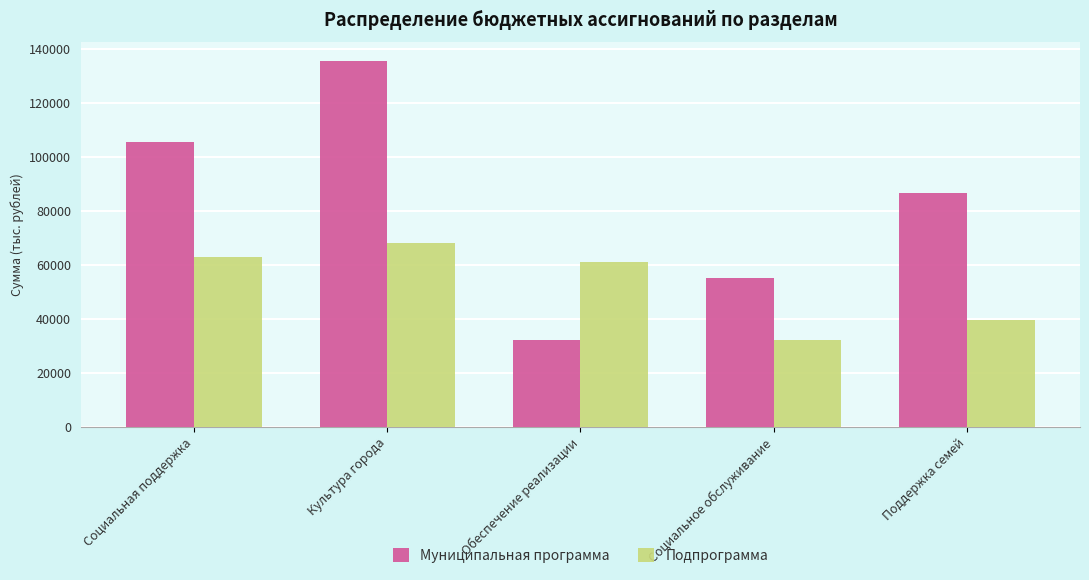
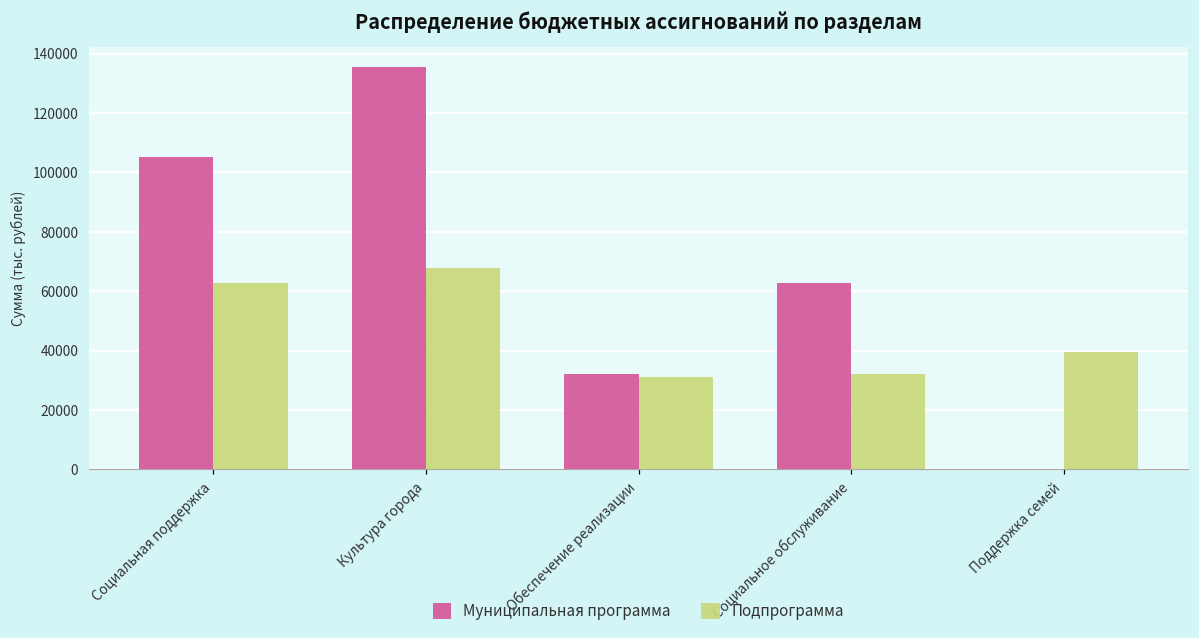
  {
    "Муниципальная программа": {
      "Социальная поддержка": 105000,
      "Культура города": 136000,
      "Обеспечение реализации": 32000,
-     "Социальное обслуживание": 55000,
-     "Поддержка семей": 86000
+     "Социальное обслуживание": 63000,
+     "Поддержка семей": 0
    },
    "Подпрограмма": {
      "Социальная поддержка": 63000,
      "Культура города": 68000,
-     "Обеспечение реализации": 61000,
+     "Обеспечение реализации": 31000,
      "Социальное обслуживание": 32000,
      "Поддержка семей": 40000
    }
  }
